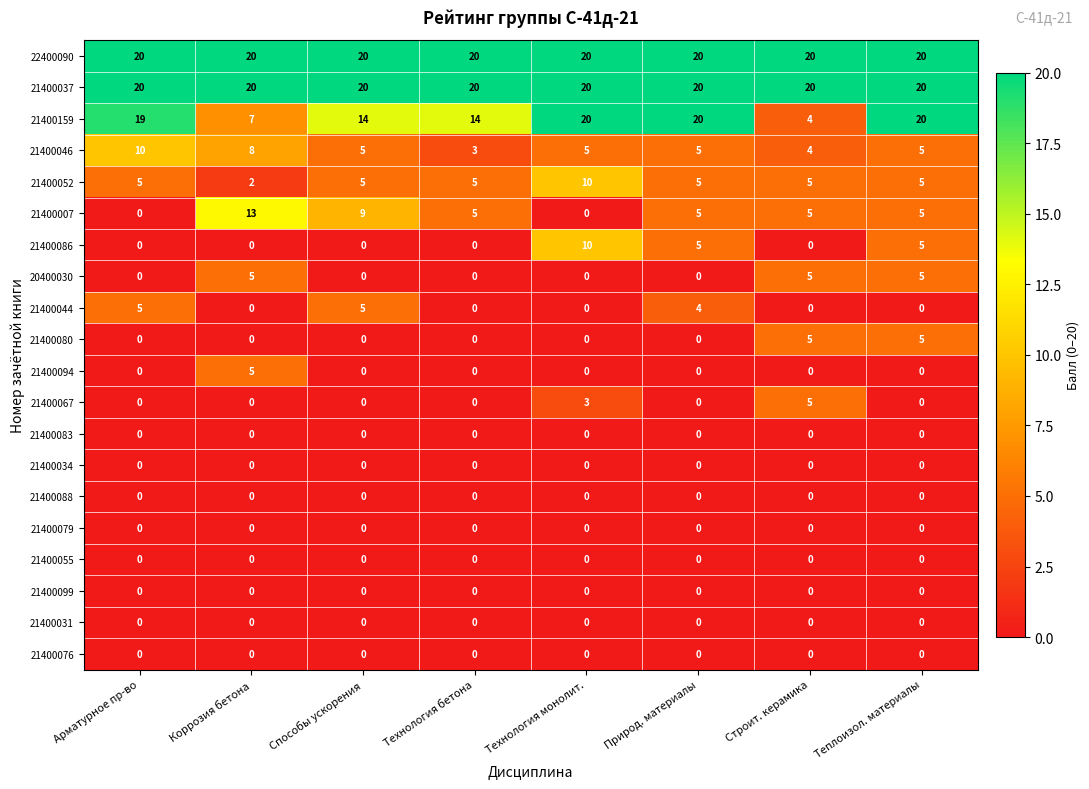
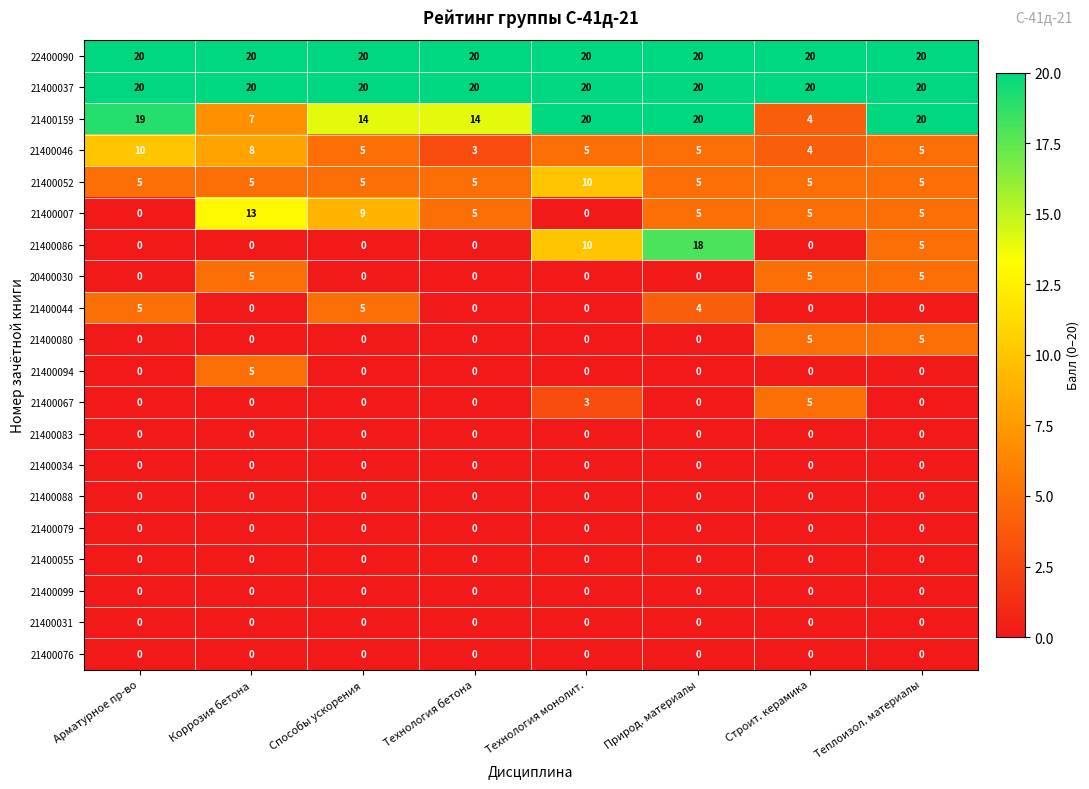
  {
    "22400090": {
      "Арматурное пр-во": 20,
      "Коррозия бетона": 20,
      "Способы ускорения": 20,
      "Технология бетона": 20,
      "Технология монолит.": 20,
      "Природ. материалы": 20,
      "Строит. керамика": 20,
      "Теплоизол. материалы": 20
    },
    "21400037": {
      "Арматурное пр-во": 20,
      "Коррозия бетона": 20,
      "Способы ускорения": 20,
      "Технология бетона": 20,
      "Технология монолит.": 20,
      "Природ. материалы": 20,
      "Строит. керамика": 20,
      "Теплоизол. материалы": 20
    },
    "21400159": {
      "Арматурное пр-во": 19,
      "Коррозия бетона": 7,
      "Способы ускорения": 14,
      "Технология бетона": 14,
      "Технология монолит.": 20,
      "Природ. материалы": 20,
      "Строит. керамика": 4,
      "Теплоизол. материалы": 20
    },
    "21400046": {
      "Арматурное пр-во": 10,
      "Коррозия бетона": 8,
      "Способы ускорения": 5,
      "Технология бетона": 3,
      "Технология монолит.": 5,
      "Природ. материалы": 5,
      "Строит. керамика": 4,
      "Теплоизол. материалы": 5
    },
    "21400052": {
      "Арматурное пр-во": 5,
-     "Коррозия бетона": 2,
+     "Коррозия бетона": 5,
      "Способы ускорения": 5,
      "Технология бетона": 5,
      "Технология монолит.": 10,
      "Природ. материалы": 5,
      "Строит. керамика": 5,
      "Теплоизол. материалы": 5
    },
    "21400007": {
      "Арматурное пр-во": 0,
      "Коррозия бетона": 13,
      "Способы ускорения": 9,
      "Технология бетона": 5,
      "Технология монолит.": 0,
      "Природ. материалы": 5,
      "Строит. керамика": 5,
      "Теплоизол. материалы": 5
    },
    "21400086": {
      "Арматурное пр-во": 0,
      "Коррозия бетона": 0,
      "Способы ускорения": 0,
      "Технология бетона": 0,
      "Технология монолит.": 10,
-     "Природ. материалы": 5,
+     "Природ. материалы": 18,
      "Строит. керамика": 0,
      "Теплоизол. материалы": 5
    },
    "20400030": {
      "Арматурное пр-во": 0,
      "Коррозия бетона": 5,
      "Способы ускорения": 0,
      "Технология бетона": 0,
      "Технология монолит.": 0,
      "Природ. материалы": 0,
      "Строит. керамика": 5,
      "Теплоизол. материалы": 5
    },
    "21400044": {
      "Арматурное пр-во": 5,
      "Коррозия бетона": 0,
      "Способы ускорения": 5,
      "Технология бетона": 0,
      "Технология монолит.": 0,
      "Природ. материалы": 4,
      "Строит. керамика": 0,
      "Теплоизол. материалы": 0
    },
    "21400080": {
      "Арматурное пр-во": 0,
      "Коррозия бетона": 0,
      "Способы ускорения": 0,
      "Технология бетона": 0,
      "Технология монолит.": 0,
      "Природ. материалы": 0,
      "Строит. керамика": 5,
      "Теплоизол. материалы": 5
    },
    "21400094": {
      "Арматурное пр-во": 0,
      "Коррозия бетона": 5,
      "Способы ускорения": 0,
      "Технология бетона": 0,
      "Технология монолит.": 0,
      "Природ. материалы": 0,
      "Строит. керамика": 0,
      "Теплоизол. материалы": 0
    },
    "21400067": {
      "Арматурное пр-во": 0,
      "Коррозия бетона": 0,
      "Способы ускорения": 0,
      "Технология бетона": 0,
      "Технология монолит.": 3,
      "Природ. материалы": 0,
      "Строит. керамика": 5,
      "Теплоизол. материалы": 0
    },
    "21400083": {
      "Арматурное пр-во": 0,
      "Коррозия бетона": 0,
      "Способы ускорения": 0,
      "Технология бетона": 0,
      "Технология монолит.": 0,
      "Природ. материалы": 0,
      "Строит. керамика": 0,
      "Теплоизол. материалы": 0
    },
    "21400034": {
      "Арматурное пр-во": 0,
      "Коррозия бетона": 0,
      "Способы ускорения": 0,
      "Технология бетона": 0,
      "Технология монолит.": 0,
      "Природ. материалы": 0,
      "Строит. керамика": 0,
      "Теплоизол. материалы": 0
    },
    "21400088": {
      "Арматурное пр-во": 0,
      "Коррозия бетона": 0,
      "Способы ускорения": 0,
      "Технология бетона": 0,
      "Технология монолит.": 0,
      "Природ. материалы": 0,
      "Строит. керамика": 0,
      "Теплоизол. материалы": 0
    },
    "21400079": {
      "Арматурное пр-во": 0,
      "Коррозия бетона": 0,
      "Способы ускорения": 0,
      "Технология бетона": 0,
      "Технология монолит.": 0,
      "Природ. материалы": 0,
      "Строит. керамика": 0,
      "Теплоизол. материалы": 0
    },
    "21400055": {
      "Арматурное пр-во": 0,
      "Коррозия бетона": 0,
      "Способы ускорения": 0,
      "Технология бетона": 0,
      "Технология монолит.": 0,
      "Природ. материалы": 0,
      "Строит. керамика": 0,
      "Теплоизол. материалы": 0
    },
    "21400099": {
      "Арматурное пр-во": 0,
      "Коррозия бетона": 0,
      "Способы ускорения": 0,
      "Технология бетона": 0,
      "Технология монолит.": 0,
      "Природ. материалы": 0,
      "Строит. керамика": 0,
      "Теплоизол. материалы": 0
    },
    "21400031": {
      "Арматурное пр-во": 0,
      "Коррозия бетона": 0,
      "Способы ускорения": 0,
      "Технология бетона": 0,
      "Технология монолит.": 0,
      "Природ. материалы": 0,
      "Строит. керамика": 0,
      "Теплоизол. материалы": 0
    },
    "21400076": {
      "Арматурное пр-во": 0,
      "Коррозия бетона": 0,
      "Способы ускорения": 0,
      "Технология бетона": 0,
      "Технология монолит.": 0,
      "Природ. материалы": 0,
      "Строит. керамика": 0,
      "Теплоизол. материалы": 0
    }
  }
